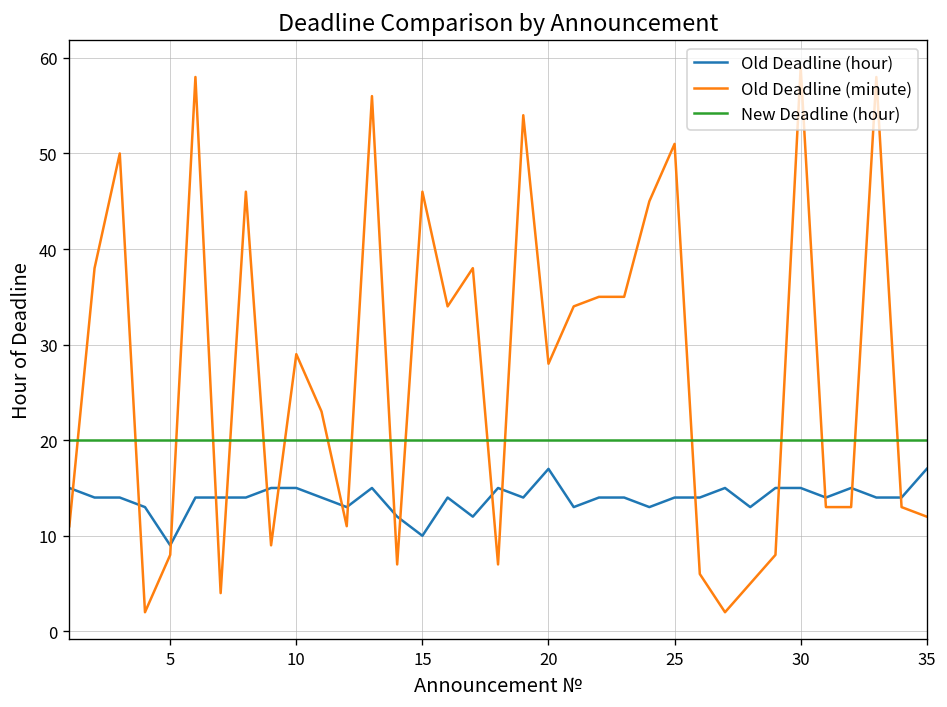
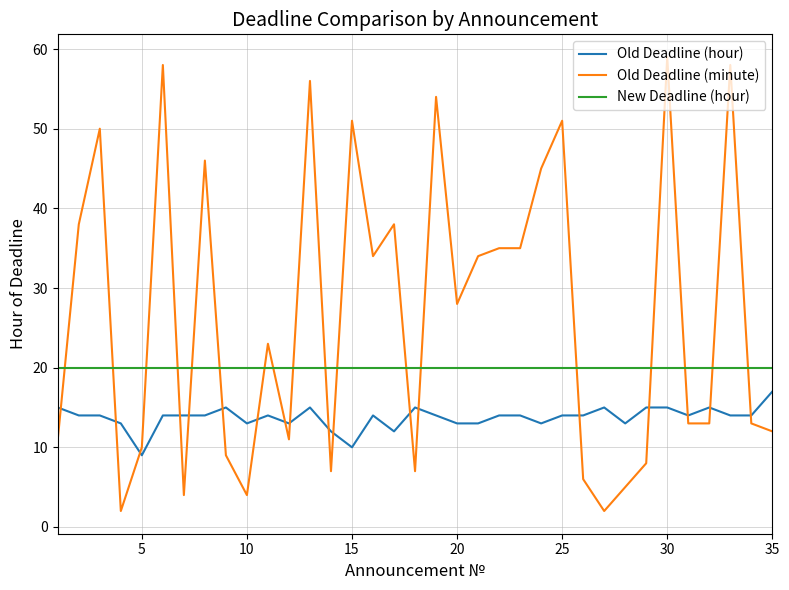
  {
    "Old Deadline (hour)": {
      "5": 9,
-     "10": 15,
+     "10": 13,
      "15": 10,
-     "20": 17,
+     "20": 13,
      "25": 14,
      "30": 15,
      "35": 17
    },
    "Old Deadline (minute)": {
-     "5": 8,
-     "10": 29,
-     "15": 46,
+     "5": 10,
+     "10": 4,
+     "15": 51,
      "20": 28,
      "25": 51,
      "35": 12
    },
    "New Deadline (hour)": {
      "5": 20,
      "10": 20,
      "15": 20,
      "20": 20,
      "25": 20,
      "30": 20,
      "35": 20
    }
  }
